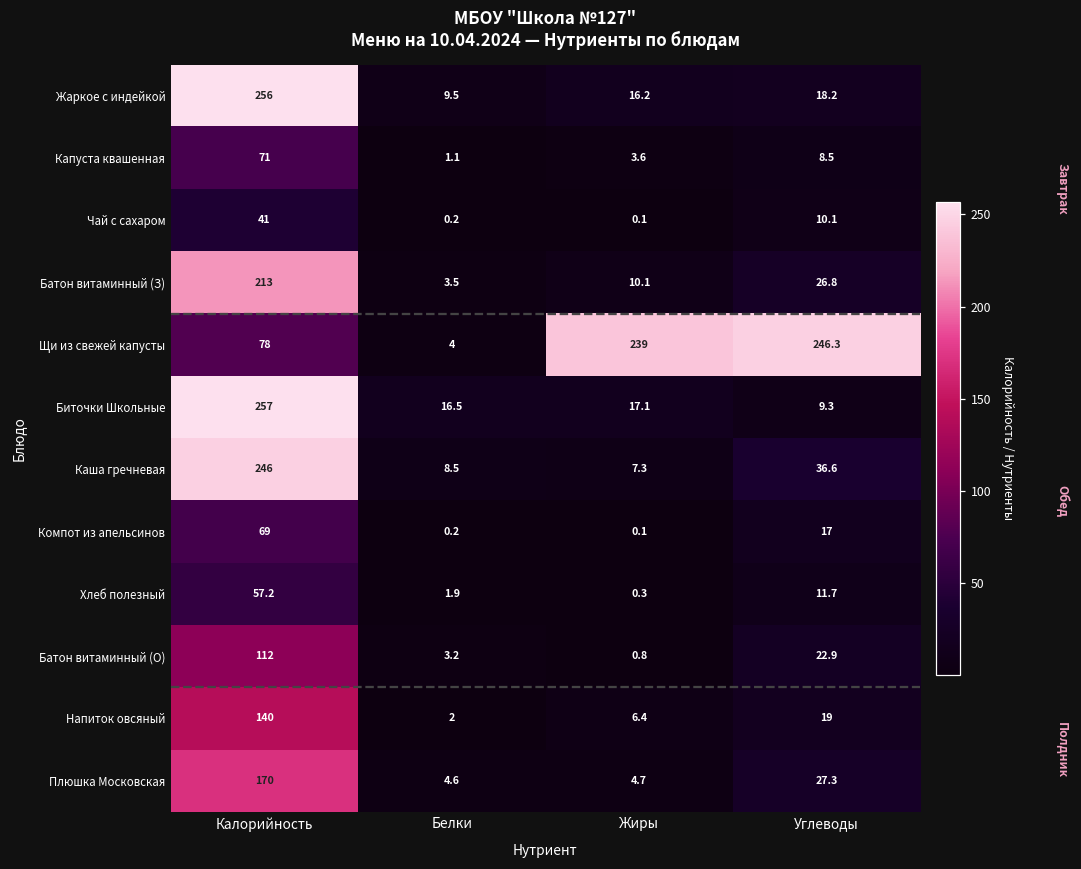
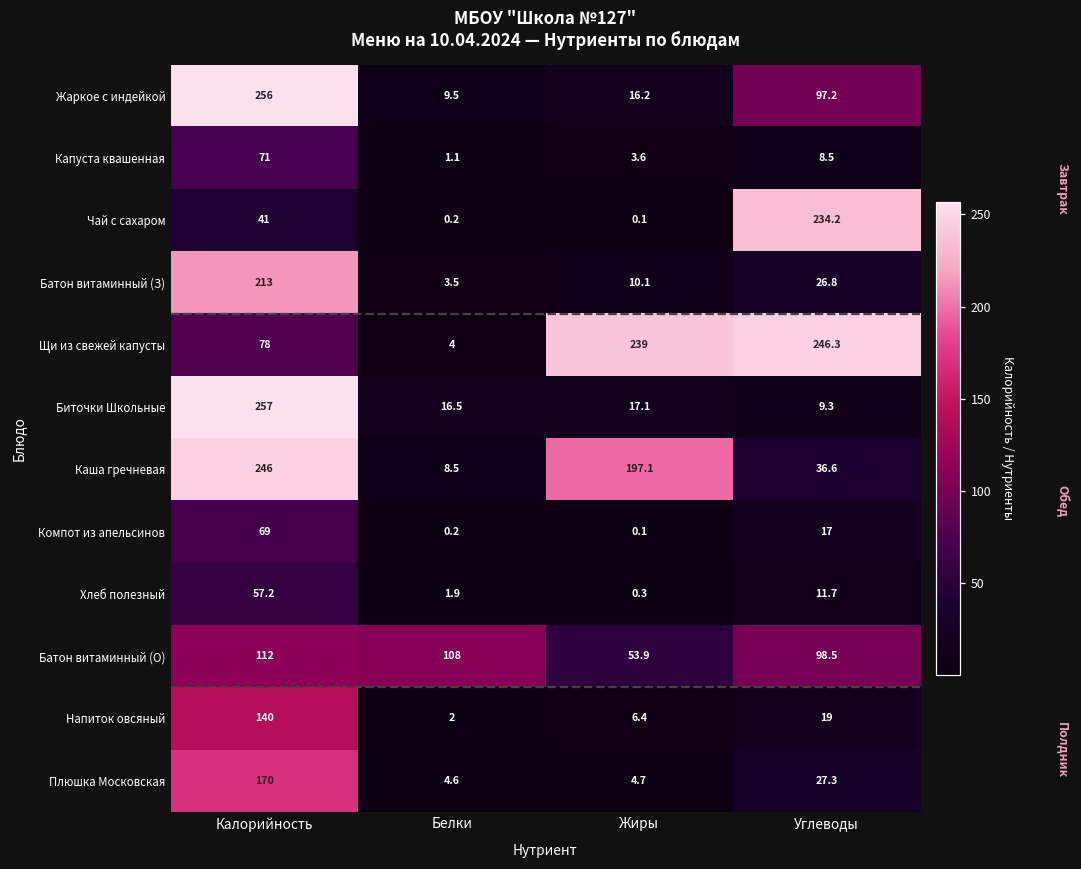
  {
    "Жаркое с индейкой": {
      "Калорийность": 256,
      "Белки": 9.5,
      "Жиры": 16.2,
-     "Углеводы": 18.2
+     "Углеводы": 97.2
    },
    "Капуста квашенная": {
      "Калорийность": 71,
      "Белки": 1.1,
      "Жиры": 3.6,
      "Углеводы": 8.5
    },
    "Чай с сахаром": {
      "Калорийность": 41,
      "Белки": 0.2,
      "Жиры": 0.1,
-     "Углеводы": 10.1
+     "Углеводы": 234.2
    },
    "Батон витаминный (З)": {
      "Калорийность": 213,
      "Белки": 3.5,
      "Жиры": 10.1,
      "Углеводы": 26.8
    },
    "Щи из свежей капусты": {
      "Калорийность": 78,
      "Белки": 4,
      "Жиры": 239,
      "Углеводы": 246.3
    },
    "Биточки Школьные": {
      "Калорийность": 257,
      "Белки": 16.5,
      "Жиры": 17.1,
      "Углеводы": 9.3
    },
    "Каша гречневая": {
      "Калорийность": 246,
      "Белки": 8.5,
-     "Жиры": 7.3,
+     "Жиры": 197.1,
      "Углеводы": 36.6
    },
    "Компот из апельсинов": {
      "Калорийность": 69,
      "Белки": 0.2,
      "Жиры": 0.1,
      "Углеводы": 17
    },
    "Хлеб полезный": {
      "Калорийность": 57.2,
      "Белки": 1.9,
      "Жиры": 0.3,
      "Углеводы": 11.7
    },
    "Батон витаминный (О)": {
      "Калорийность": 112,
-     "Белки": 3.2,
-     "Жиры": 0.8,
-     "Углеводы": 22.9
+     "Белки": 108,
+     "Жиры": 53.9,
+     "Углеводы": 98.5
    },
    "Напиток овсяный": {
      "Калорийность": 140,
      "Белки": 2,
      "Жиры": 6.4,
      "Углеводы": 19
    },
    "Плюшка Московская": {
      "Калорийность": 170,
      "Белки": 4.6,
      "Жиры": 4.7,
      "Углеводы": 27.3
    }
  }
